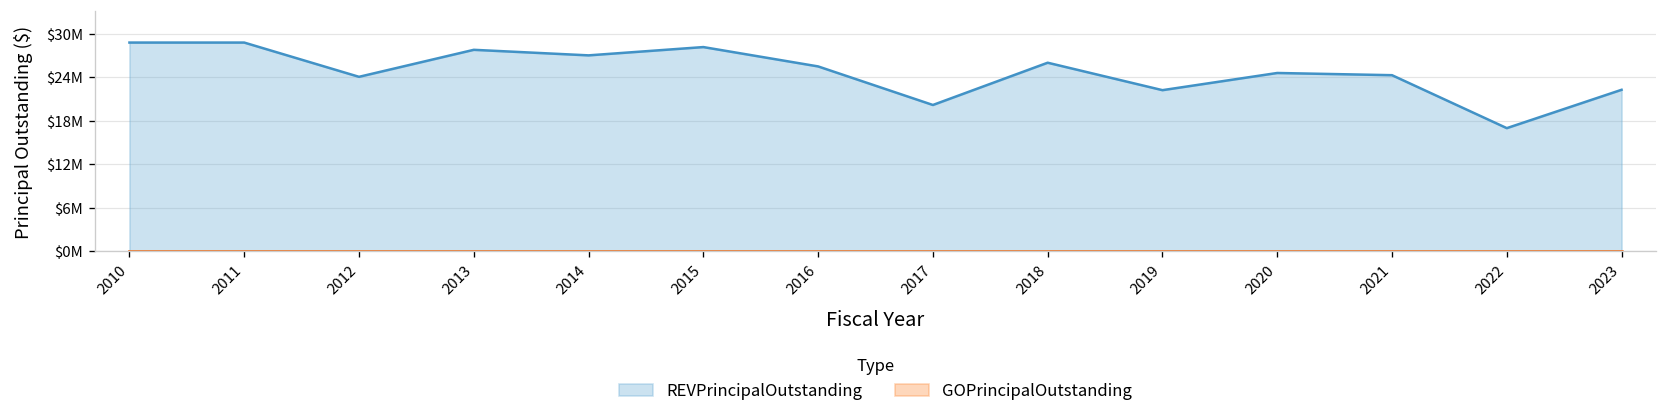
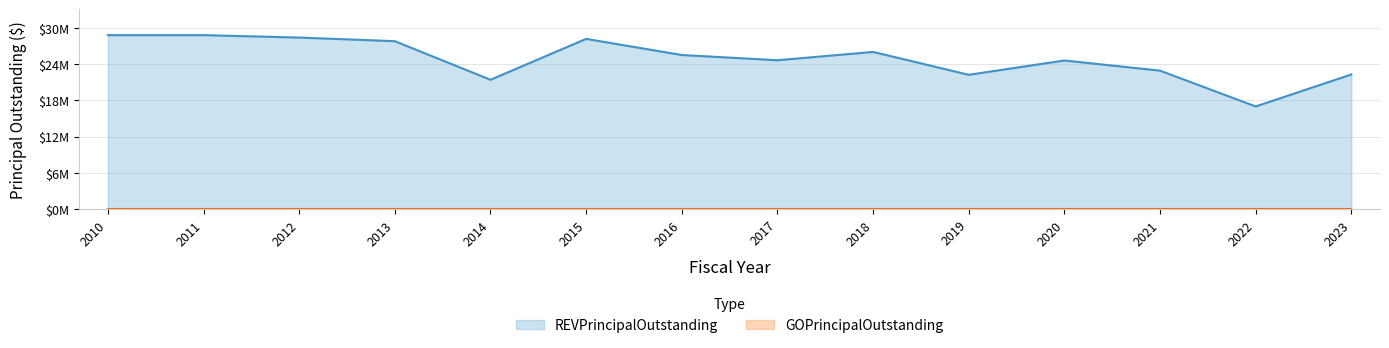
  {
    "REVPrincipalOutstanding": {
      "2010": "$29000000",
      "2011": "$29000000",
-     "2012": "$24000000",
+     "2012": "$28000000",
      "2013": "$28000000",
-     "2014": "$27000000",
+     "2014": "$21000000",
      "2015": "$28000000",
      "2016": "$25000000",
-     "2017": "$20000000",
+     "2017": "$25000000",
      "2018": "$26000000",
      "2019": "$22000000",
      "2020": "$25000000",
-     "2021": "$24000000",
+     "2021": "$23000000",
      "2022": "$17000000",
      "2023": "$22000000"
    },
    "GOPrincipalOutstanding": {
      "2010": "$0",
      "2011": "$0",
      "2012": "$0",
      "2013": "$0",
      "2014": "$0",
      "2015": "$0",
      "2016": "$0",
      "2017": "$0",
      "2018": "$0",
      "2019": "$0",
      "2020": "$0",
      "2021": "$0",
      "2022": "$0",
      "2023": "$0"
    }
  }
